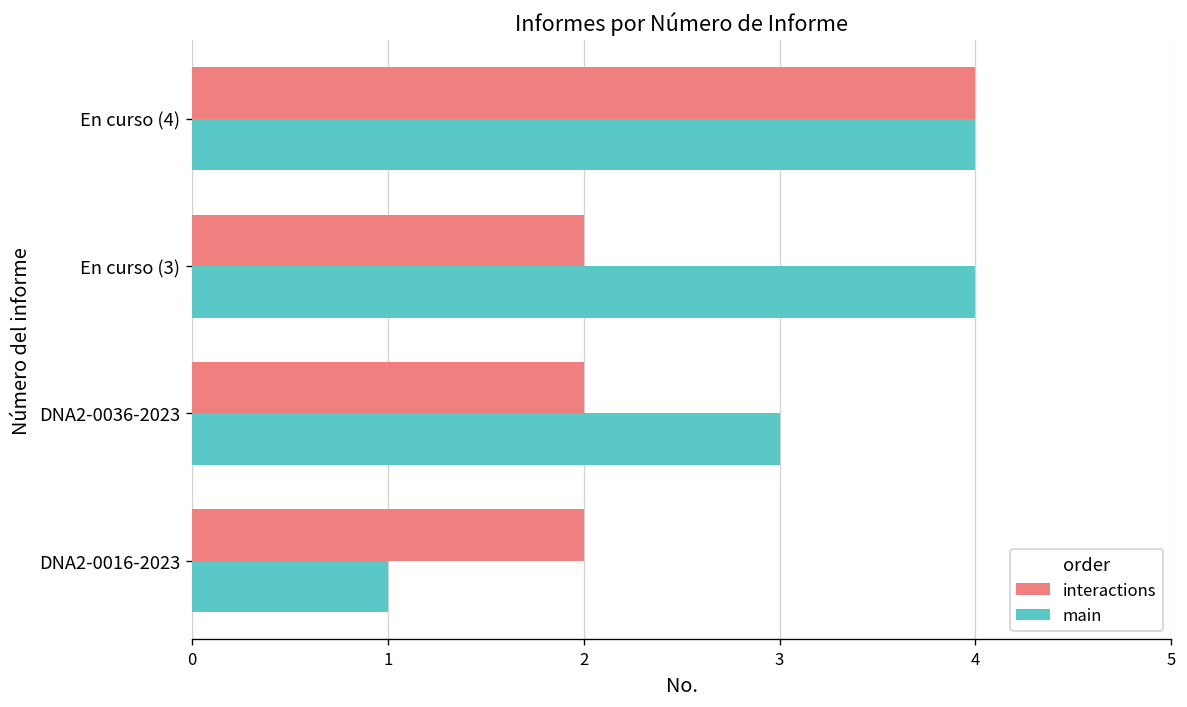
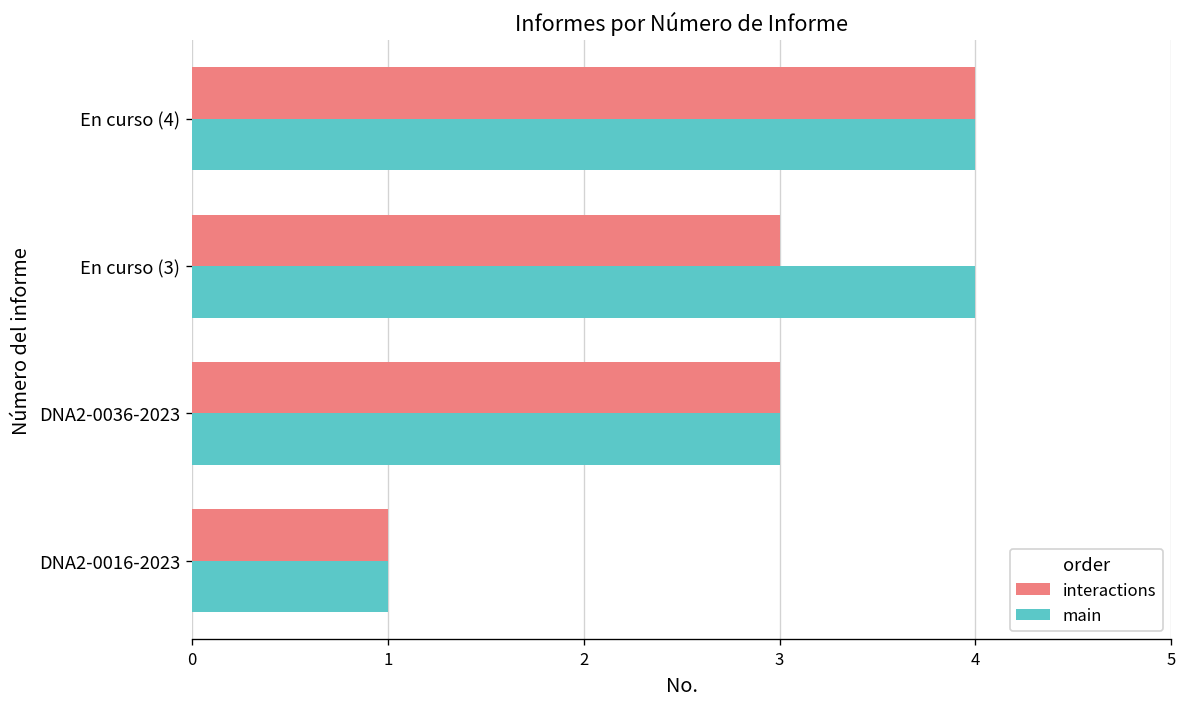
  {
    "interactions": {
      "En curso (4)": 4,
-     "En curso (3)": 2,
-     "DNA2-0036-2023": 2,
-     "DNA2-0016-2023": 2
+     "En curso (3)": 3,
+     "DNA2-0036-2023": 3,
+     "DNA2-0016-2023": 1
    },
    "main": {
      "En curso (4)": 4,
      "En curso (3)": 4,
      "DNA2-0036-2023": 3,
      "DNA2-0016-2023": 1
    }
  }
